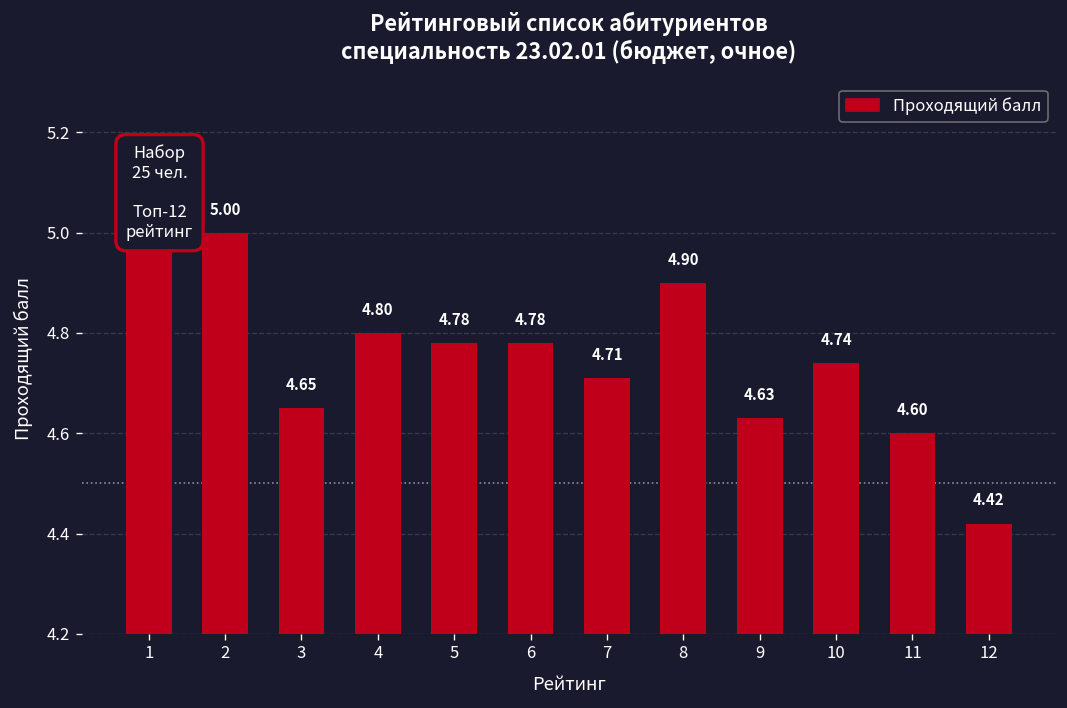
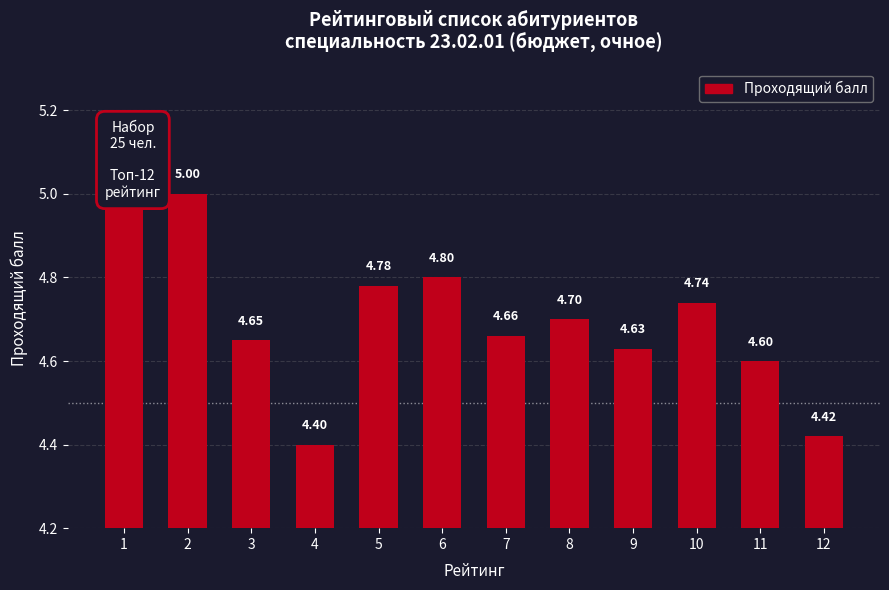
  {
    "2": 5.00,
    "3": 4.65,
-   "4": 4.80,
+   "4": 4.40,
    "5": 4.78,
-   "6": 4.78,
-   "7": 4.71,
-   "8": 4.90,
+   "6": 4.80,
+   "7": 4.66,
+   "8": 4.70,
    "9": 4.63,
    "10": 4.74,
    "11": 4.60,
    "12": 4.42
  }
